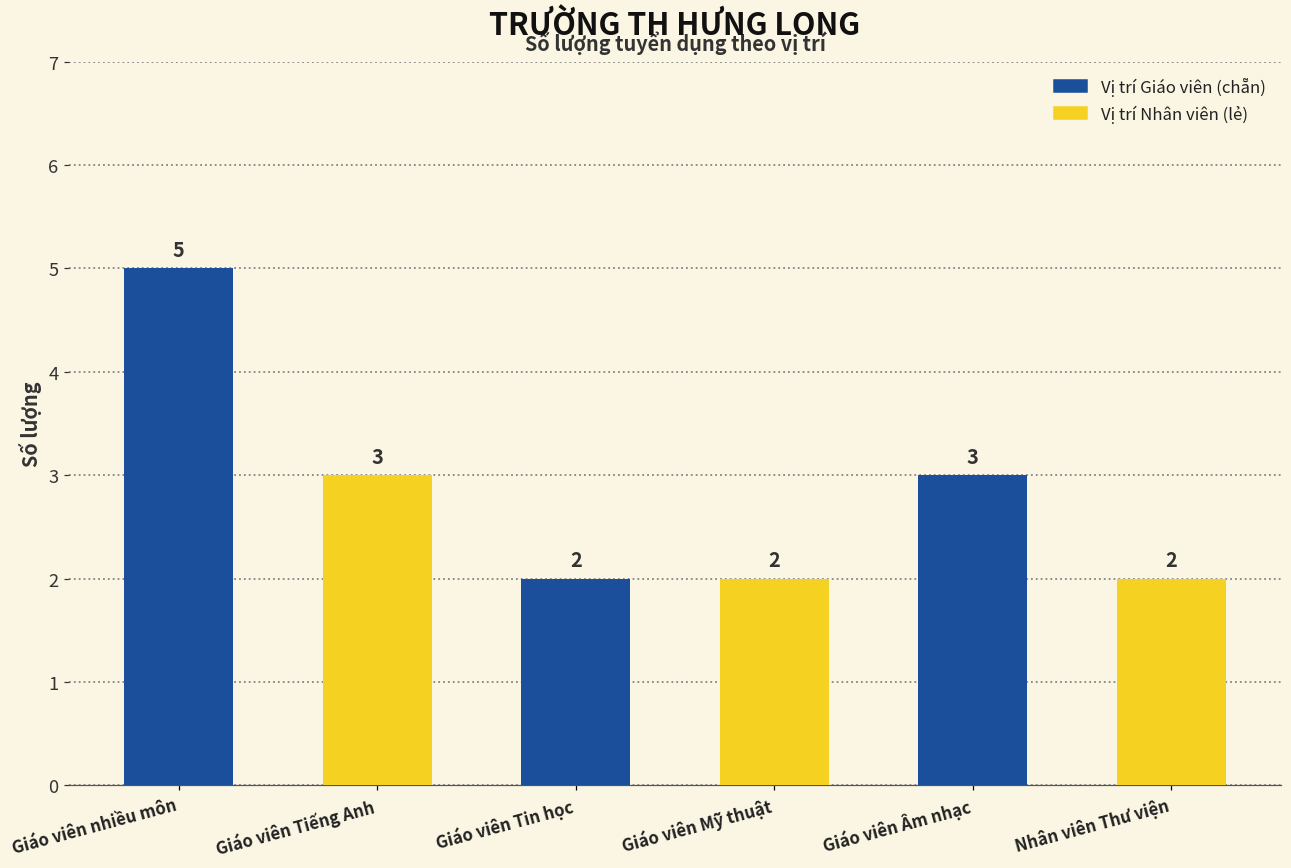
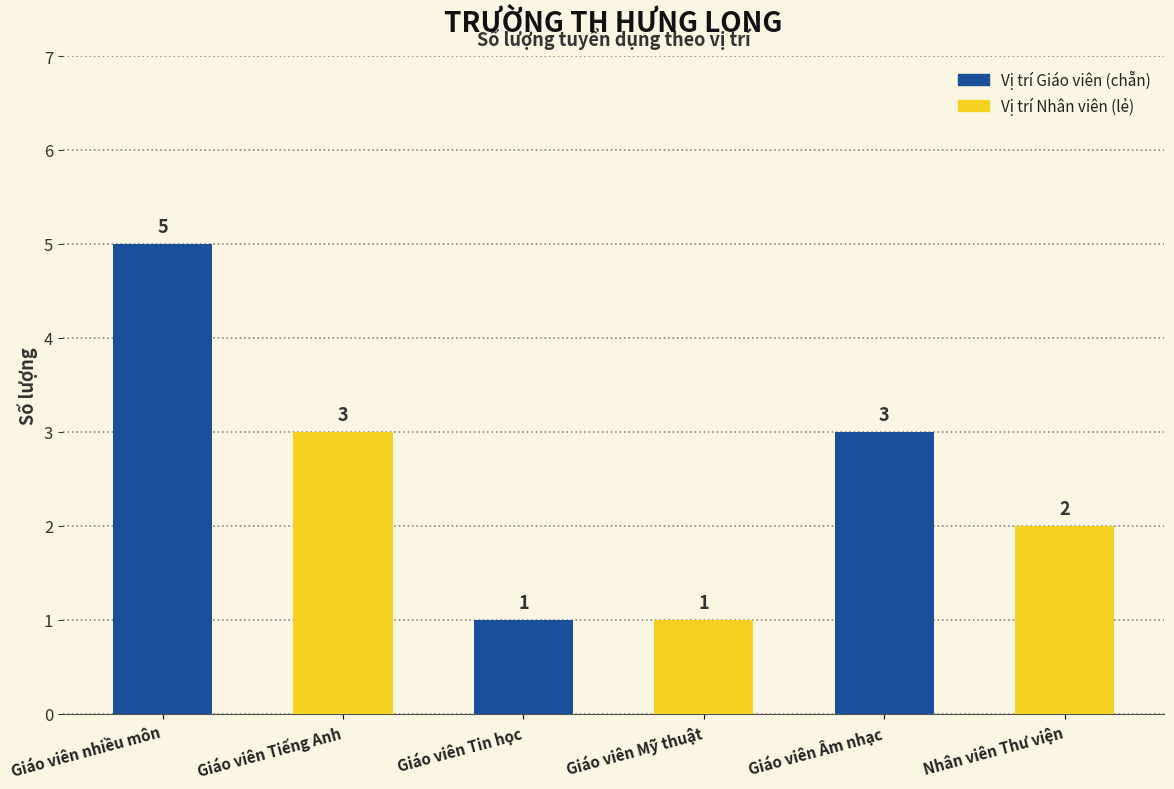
  {
    "Giáo viên nhiều môn": 5,
    "Giáo viên Tiếng Anh": 3,
-   "Giáo viên Tin học": 2,
-   "Giáo viên Mỹ thuật": 2,
+   "Giáo viên Tin học": 1,
+   "Giáo viên Mỹ thuật": 1,
    "Giáo viên Âm nhạc": 3,
    "Nhân viên Thư viện": 2
  }
